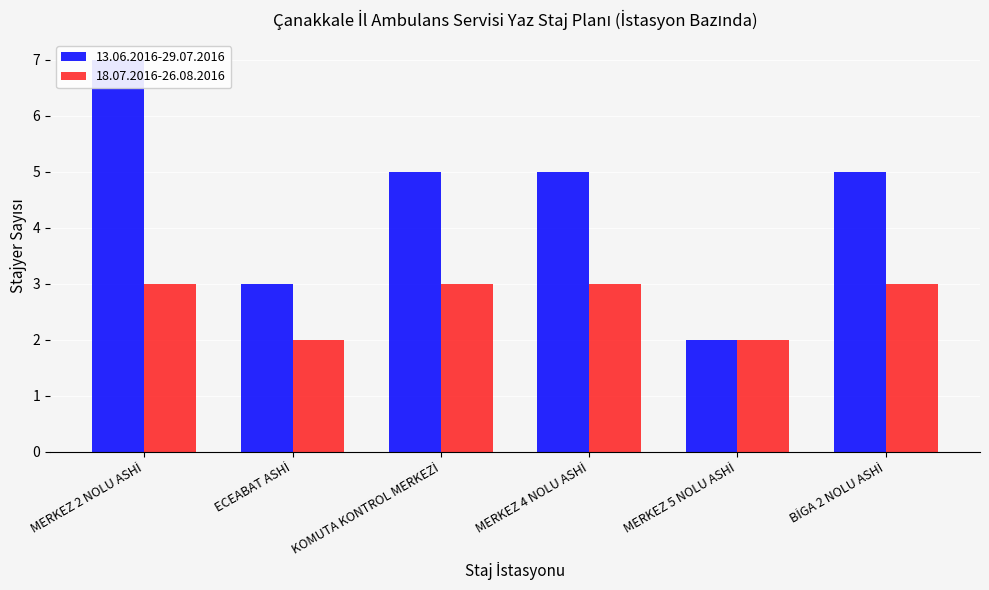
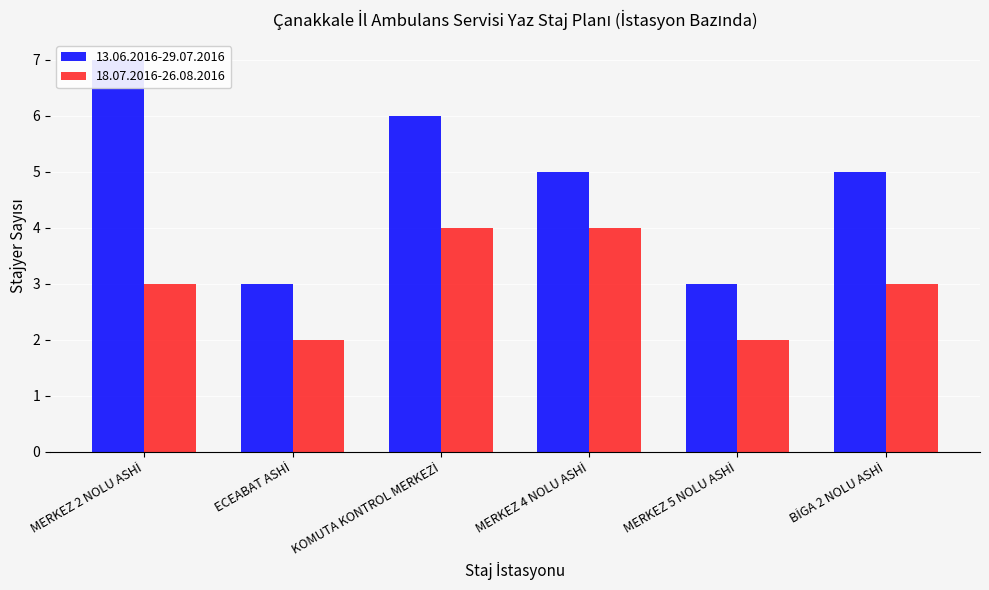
  {
    "13.06.2016-29.07.2016": {
      "ECEABAT ASHİ": 3,
-     "KOMUTA KONTROL MERKEZİ": 5,
+     "KOMUTA KONTROL MERKEZİ": 6,
      "MERKEZ 4 NOLU ASHİ": 5,
-     "MERKEZ 5 NOLU ASHİ": 2,
+     "MERKEZ 5 NOLU ASHİ": 3,
      "BİGA 2 NOLU ASHİ": 5
    },
    "18.07.2016-26.08.2016": {
      "MERKEZ 2 NOLU ASHİ": 3,
      "ECEABAT ASHİ": 2,
-     "KOMUTA KONTROL MERKEZİ": 3,
-     "MERKEZ 4 NOLU ASHİ": 3,
+     "KOMUTA KONTROL MERKEZİ": 4,
+     "MERKEZ 4 NOLU ASHİ": 4,
      "MERKEZ 5 NOLU ASHİ": 2,
      "BİGA 2 NOLU ASHİ": 3
    }
  }
